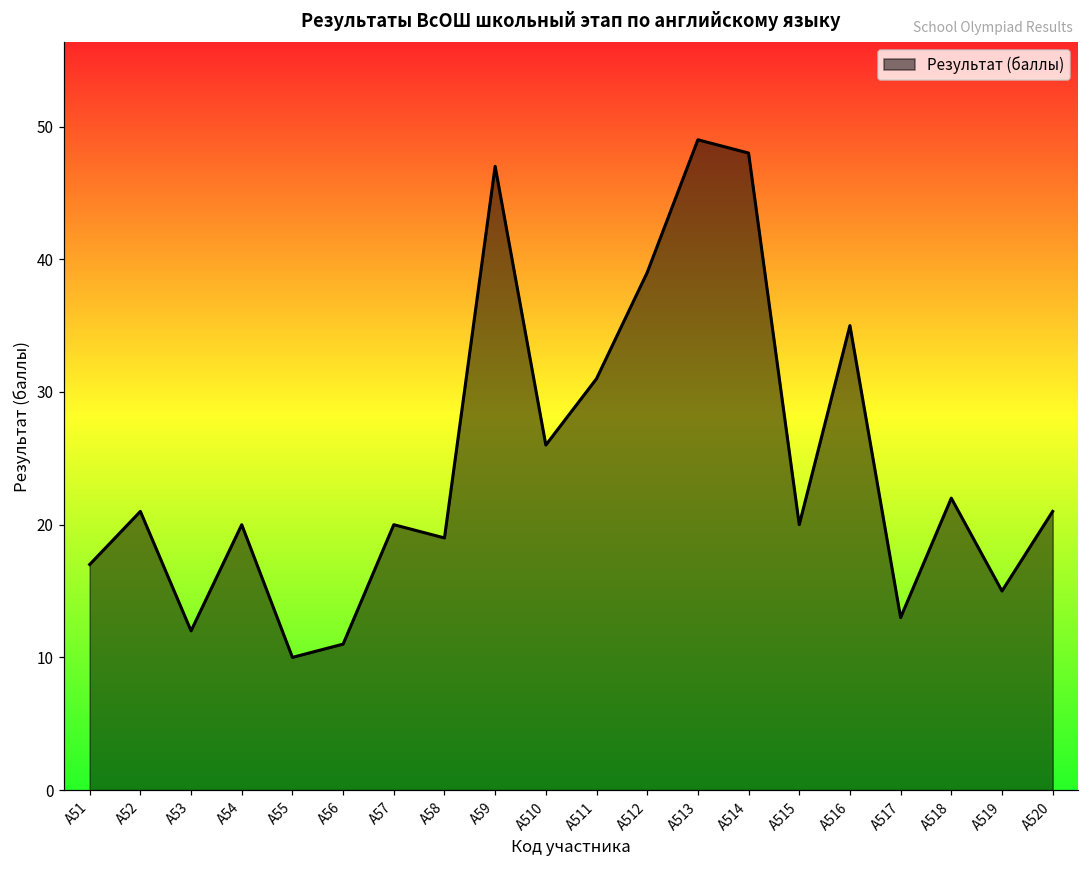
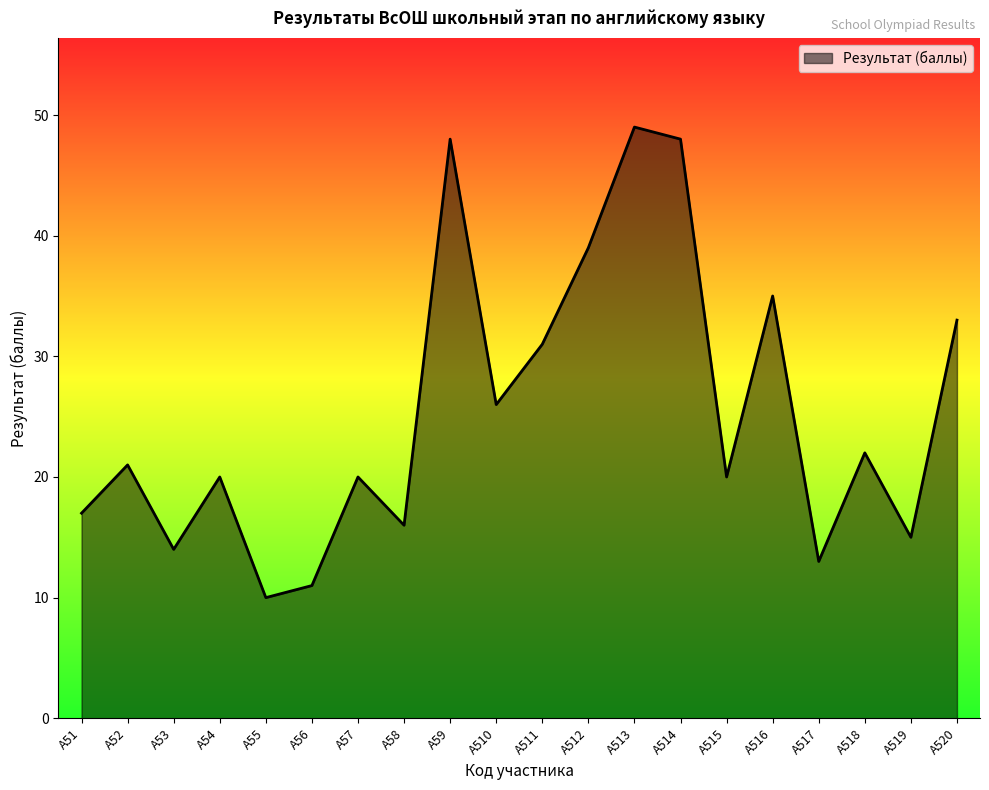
  {
    "А51": 17,
    "А52": 21,
-   "А53": 12,
+   "А53": 14,
    "А54": 20,
    "А55": 10,
    "А56": 11,
    "А57": 20,
-   "А58": 19,
-   "А59": 47,
+   "А58": 16,
+   "А59": 48,
    "А510": 26,
    "А511": 31,
    "А512": 39,
    "А513": 49,
    "А514": 48,
    "А515": 20,
    "А516": 35,
    "А517": 13,
    "А518": 22,
    "А519": 15,
-   "А520": 21
+   "А520": 33
  }
